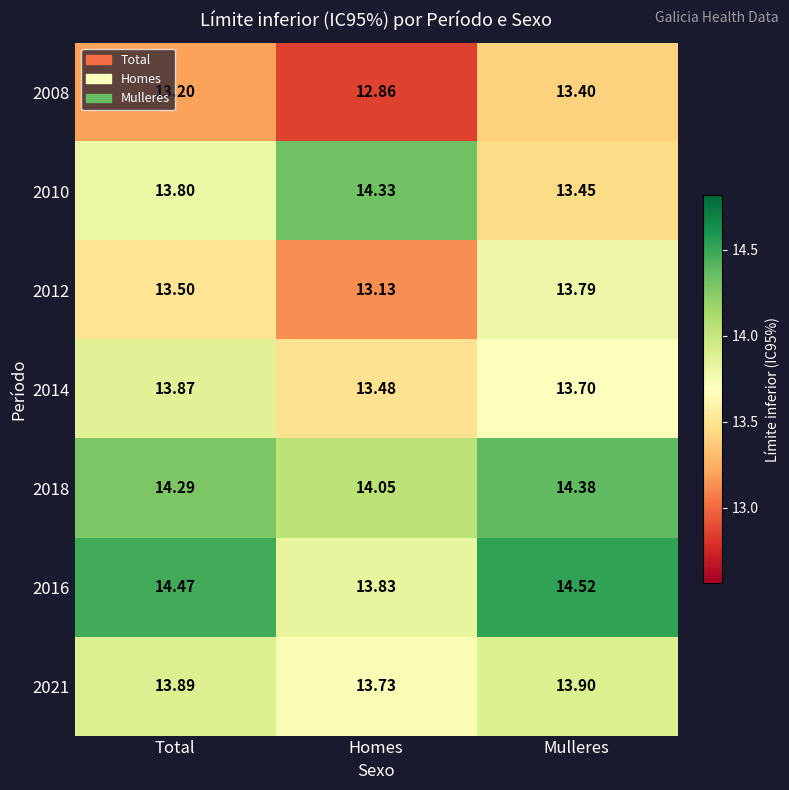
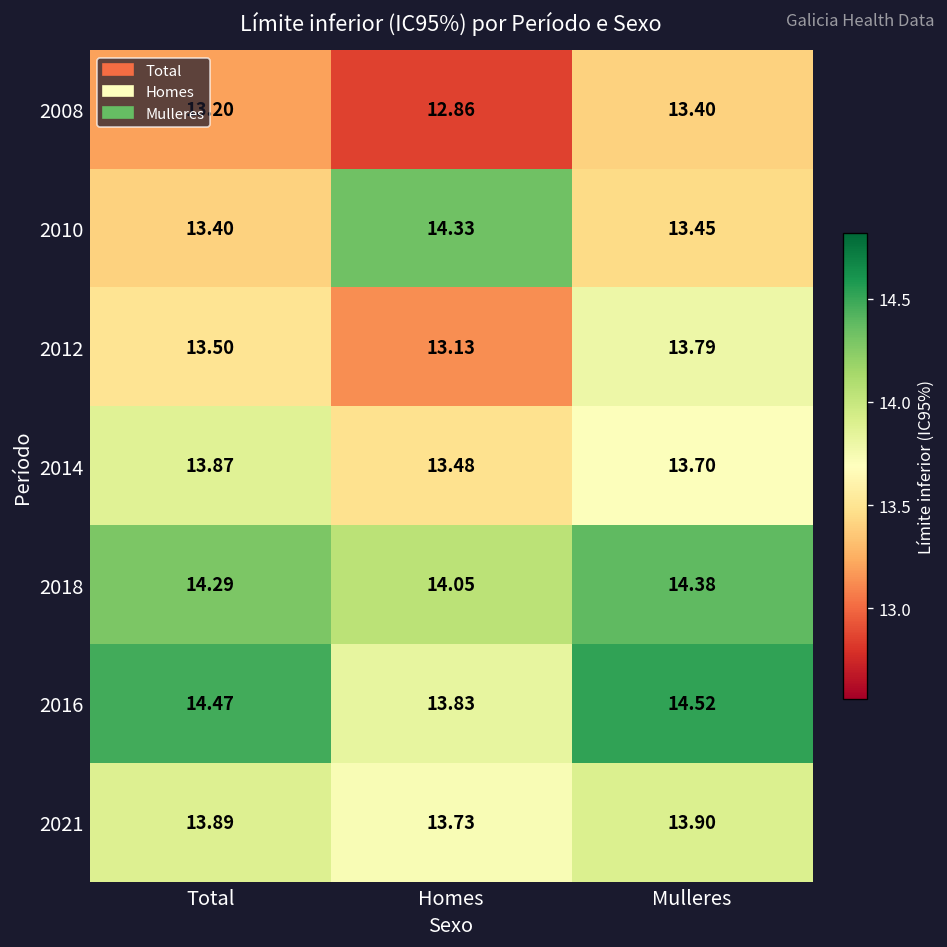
  {
    "2008": {
      "Homes": 12.86,
      "Mulleres": 13.40
    },
    "2010": {
-     "Total": 13.80,
+     "Total": 13.40,
      "Homes": 14.33,
      "Mulleres": 13.45
    },
    "2012": {
      "Total": 13.50,
      "Homes": 13.13,
      "Mulleres": 13.79
    },
    "2014": {
      "Total": 13.87,
      "Homes": 13.48,
      "Mulleres": 13.70
    },
    "2018": {
      "Total": 14.29,
      "Homes": 14.05,
      "Mulleres": 14.38
    },
    "2016": {
      "Total": 14.47,
      "Homes": 13.83,
      "Mulleres": 14.52
    },
    "2021": {
      "Total": 13.89,
      "Homes": 13.73,
      "Mulleres": 13.90
    }
  }
